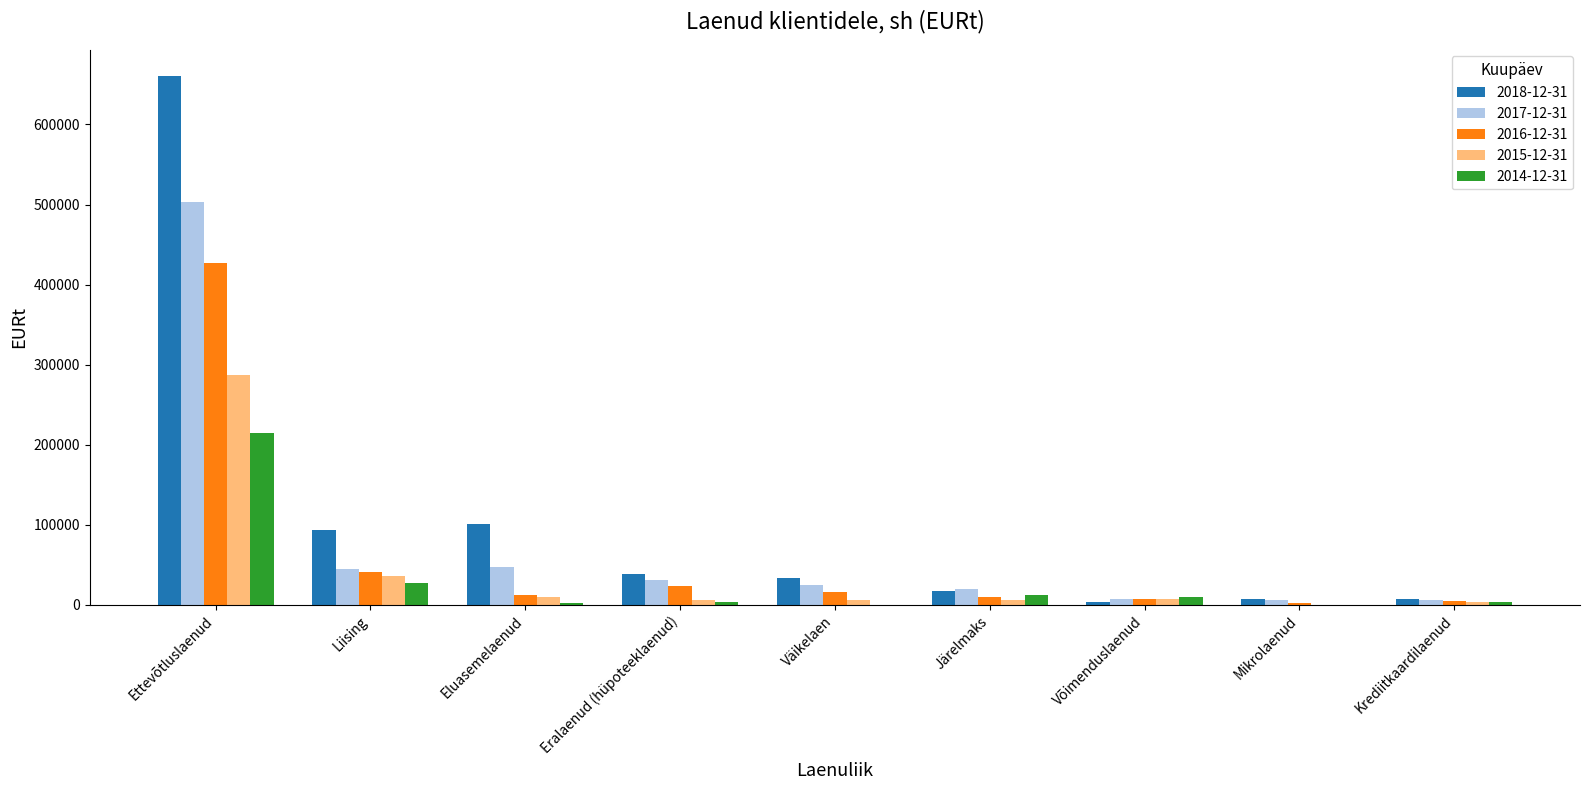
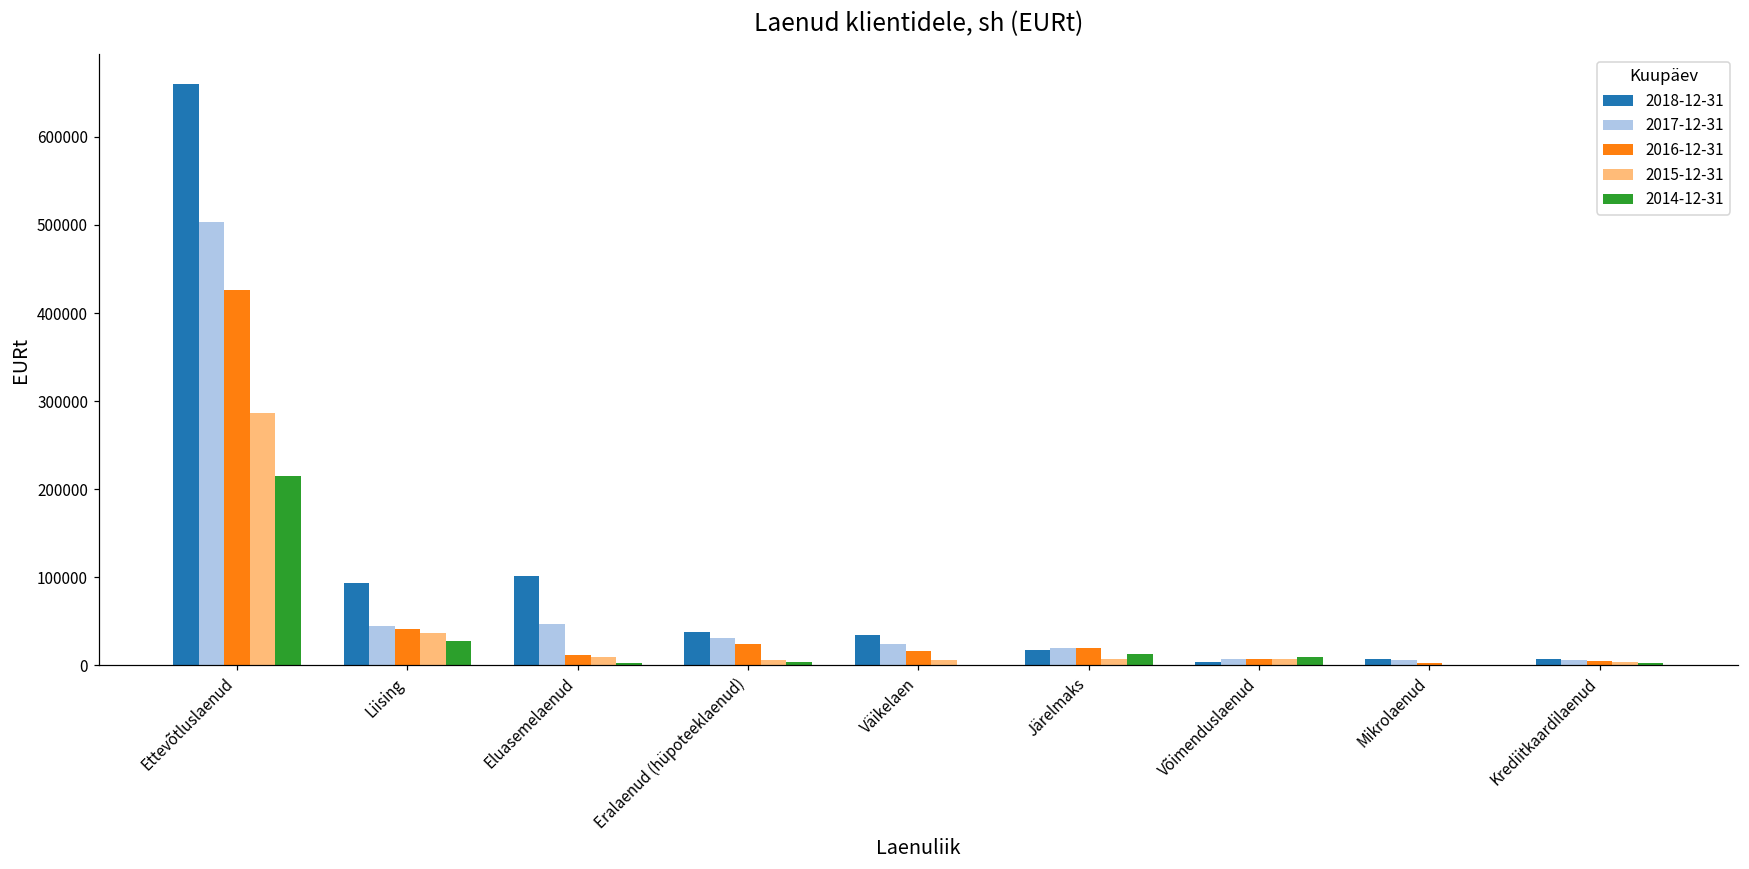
  {
    "2018-12-31": {
      "Ettevõtluslaenud": 660000,
      "Liising": 90000,
      "Eluasemelaenud": 100000,
      "Eralaenud (hüpoteeklaenud)": 40000,
      "Väikelaen": 30000,
      "Järelmaks": 20000,
      "Võimenduslaenud": 0,
      "Mikrolaenud": 10000,
      "Krediitkaardilaenud": 10000
    },
    "2017-12-31": {
      "Ettevõtluslaenud": 500000,
      "Liising": 50000,
      "Eluasemelaenud": 50000,
      "Eralaenud (hüpoteeklaenud)": 30000,
      "Väikelaen": 20000,
      "Järelmaks": 20000,
      "Võimenduslaenud": 10000,
      "Mikrolaenud": 10000,
      "Krediitkaardilaenud": 10000
    },
    "2016-12-31": {
      "Ettevõtluslaenud": 430000,
      "Liising": 40000,
      "Eluasemelaenud": 10000,
      "Eralaenud (hüpoteeklaenud)": 20000,
      "Väikelaen": 20000,
-     "Järelmaks": 10000,
+     "Järelmaks": 20000,
      "Võimenduslaenud": 10000,
      "Krediitkaardilaenud": 0
    },
    "2015-12-31": {
      "Ettevõtluslaenud": 290000,
      "Liising": 40000,
      "Eluasemelaenud": 10000,
      "Eralaenud (hüpoteeklaenud)": 10000,
      "Väikelaen": 10000,
      "Järelmaks": 10000,
      "Võimenduslaenud": 10000,
      "Mikrolaenud": 0,
      "Krediitkaardilaenud": 0
    },
    "2014-12-31": {
      "Ettevõtluslaenud": 210000,
      "Liising": 30000,
      "Eralaenud (hüpoteeklaenud)": 0,
      "Väikelaen": 0,
      "Järelmaks": 10000,
      "Võimenduslaenud": 10000,
      "Mikrolaenud": 0
    }
  }
